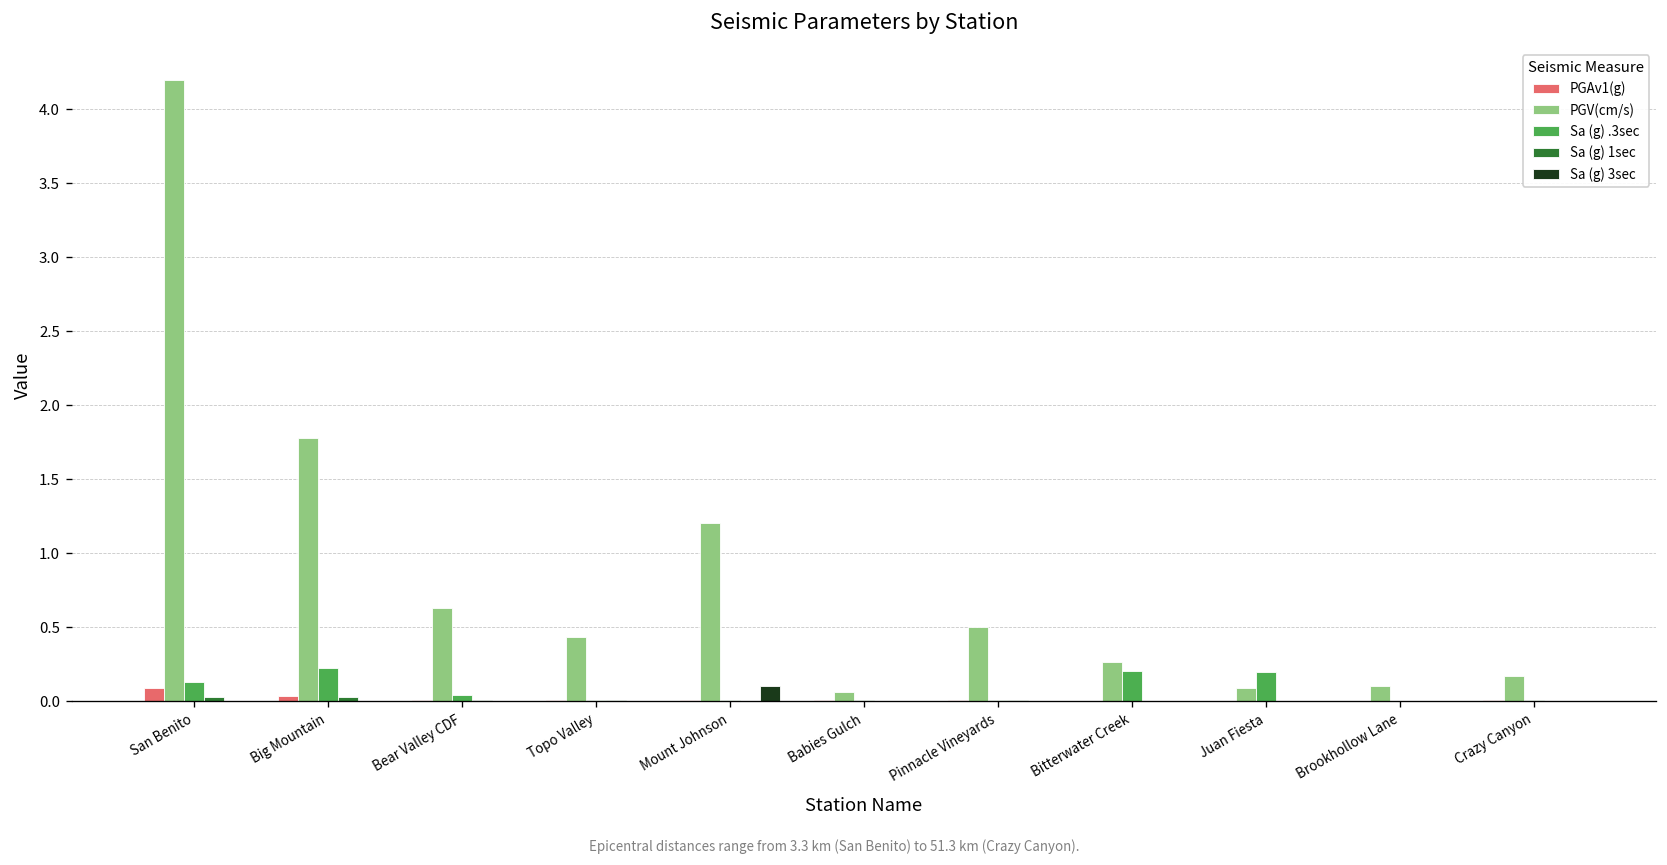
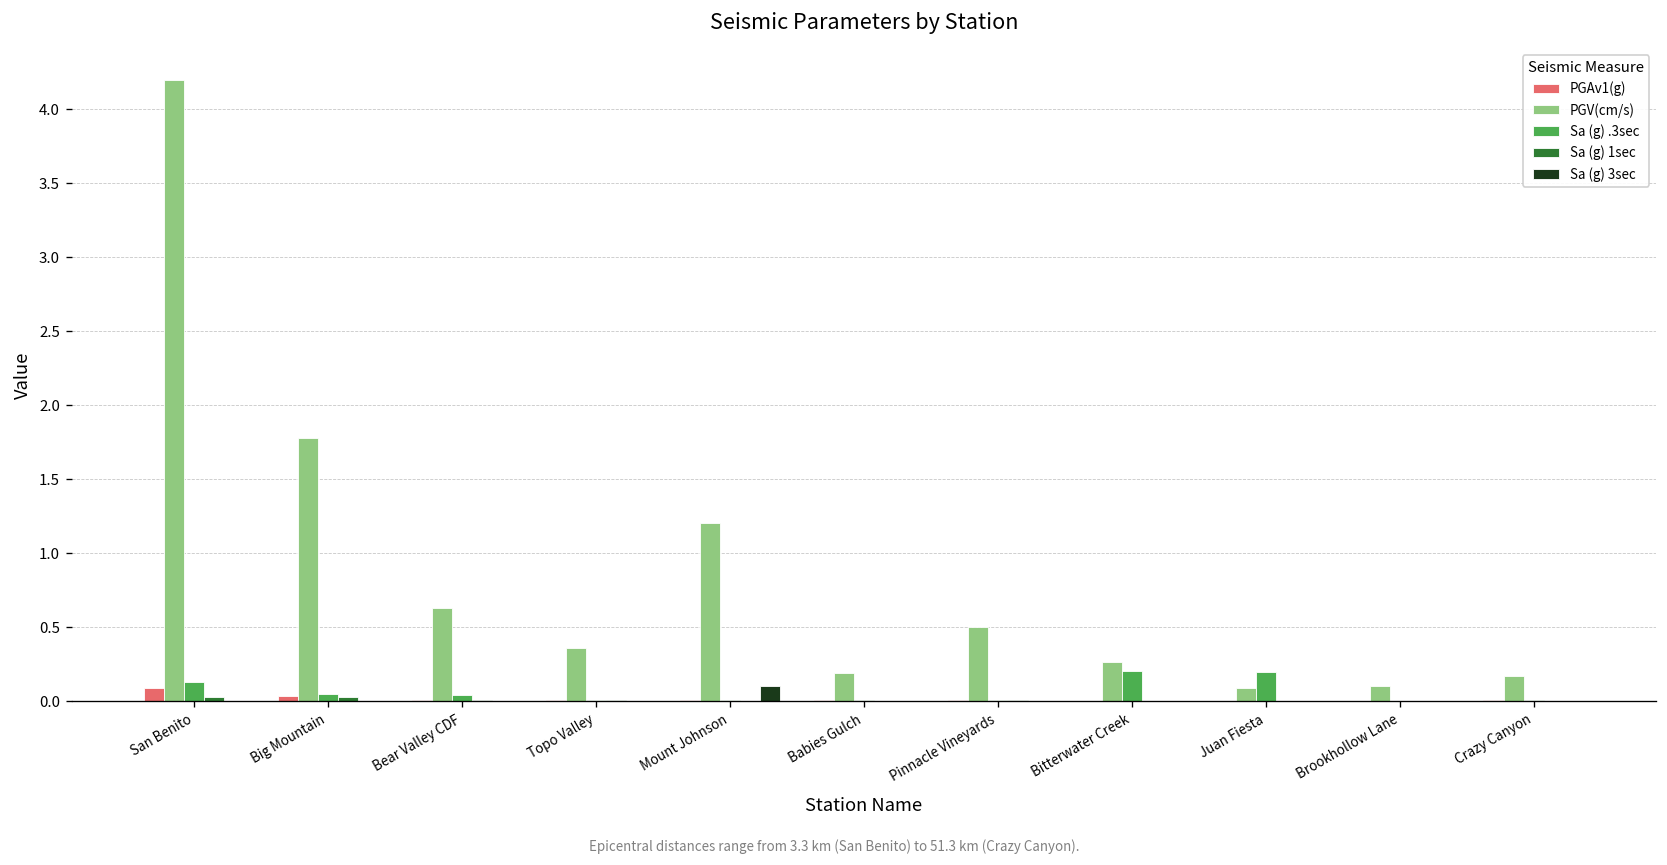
  {
    "PGAv1(g)": {
      "San Benito": 0.09,
      "Big Mountain": 0.04
    },
    "PGV(cm/s)": {
      "San Benito": 4.20,
      "Big Mountain": 1.78,
      "Bear Valley CDF": 0.63,
-     "Topo Valley": 0.43,
+     "Topo Valley": 0.36,
      "Mount Johnson": 1.20,
-     "Babies Gulch": 0.06,
+     "Babies Gulch": 0.19,
      "Pinnacle Vineyards": 0.50,
      "Bitterwater Creek": 0.26,
      "Juan Fiesta": 0.09,
      "Brookhollow Lane": 0.10,
      "Crazy Canyon": 0.17
    },
    "Sa (g) .3sec": {
      "San Benito": 0.13,
-     "Big Mountain": 0.23,
+     "Big Mountain": 0.04,
      "Bear Valley CDF": 0.04,
      "Bitterwater Creek": 0.21,
      "Juan Fiesta": 0.19
    },
    "Sa (g) 1sec": {
      "San Benito": 0.03,
      "Big Mountain": 0.02
    },
    "Sa (g) 3sec": {
      "Topo Valley": 0.00,
      "Mount Johnson": 0.10,
      "Babies Gulch": 0.00,
      "Pinnacle Vineyards": 0.00,
      "Bitterwater Creek": 0.00,
      "Juan Fiesta": 0.00,
      "Brookhollow Lane": 0.00,
      "Crazy Canyon": 0.00
    }
  }
